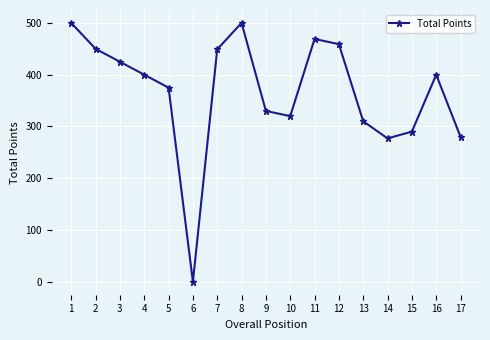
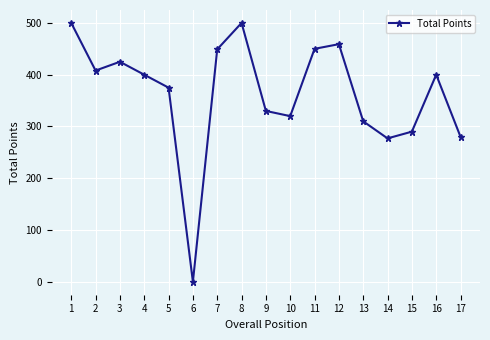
  {
    "1": 500,
-   "2": 450,
+   "2": 410,
    "3": 430,
    "4": 400,
    "5": 380,
    "6": 0,
    "7": 450,
    "8": 500,
    "9": 330,
    "10": 320,
-   "11": 470,
+   "11": 450,
    "12": 460,
    "13": 310,
    "14": 280,
    "15": 290,
    "16": 400,
    "17": 280
  }
